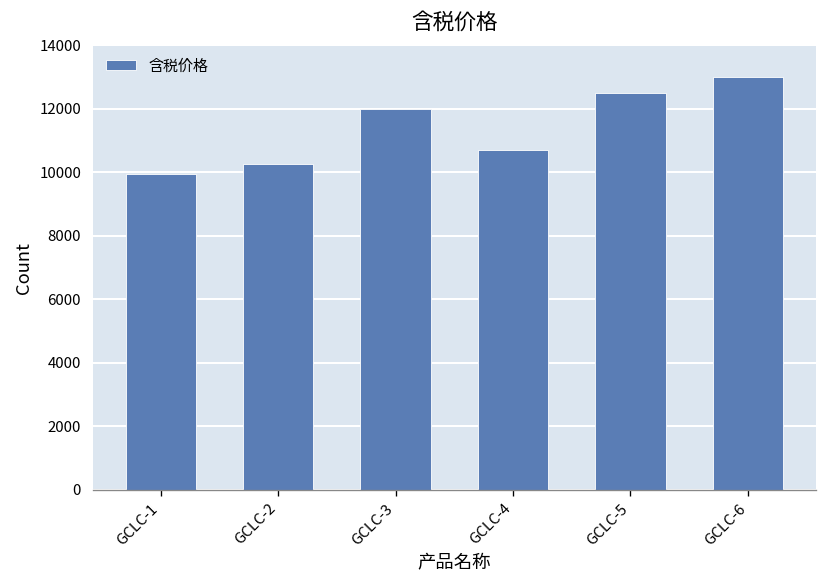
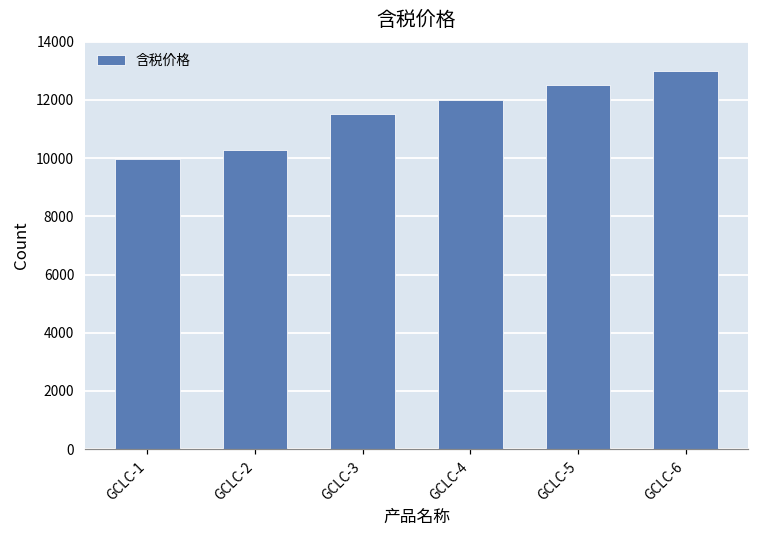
  {
    "GCLC-1": 10000,
    "GCLC-2": 10300,
-   "GCLC-3": 12000,
-   "GCLC-4": 10700,
+   "GCLC-3": 11500,
+   "GCLC-4": 12000,
    "GCLC-5": 12500,
    "GCLC-6": 13000
  }
